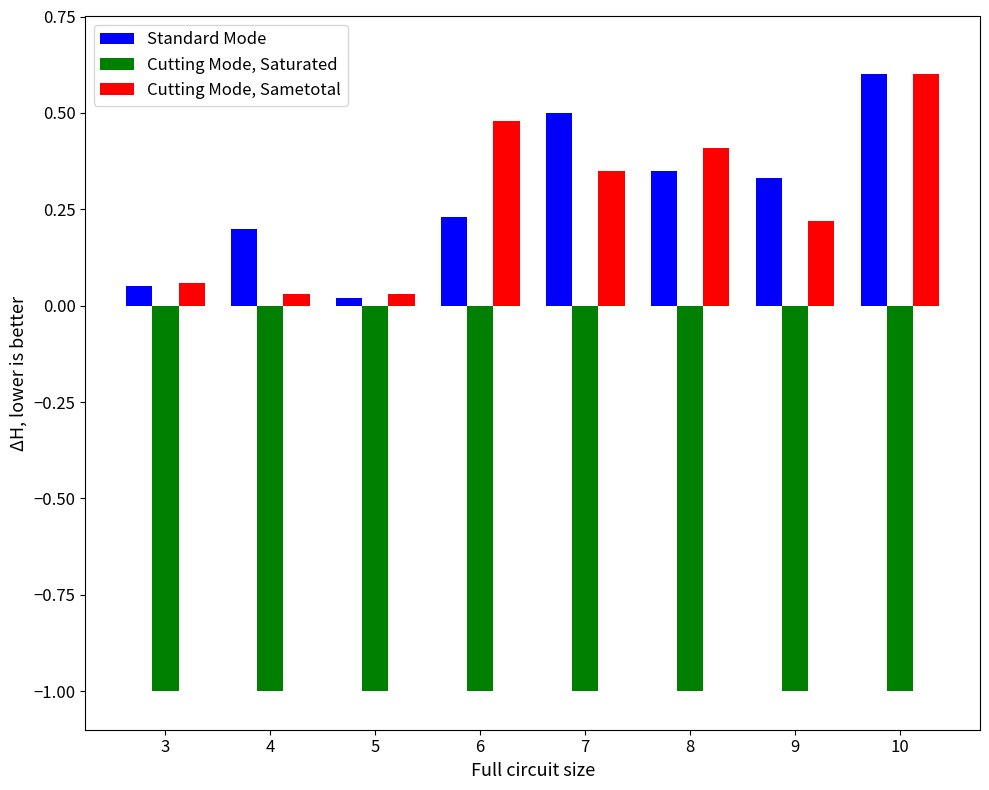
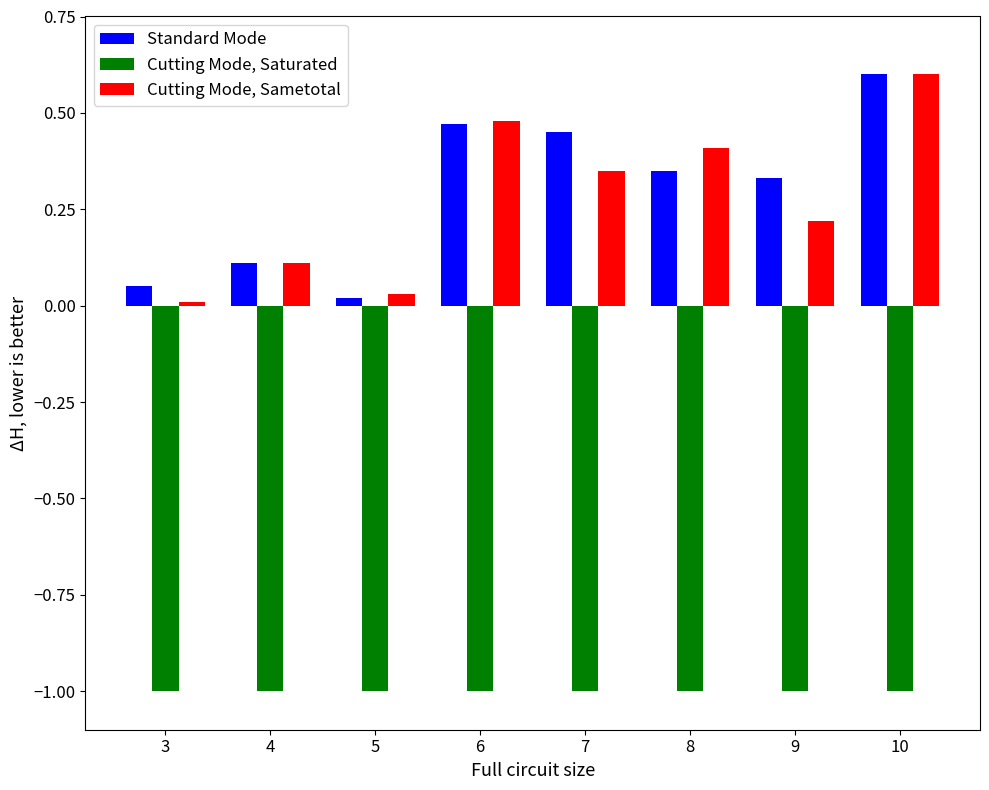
  {
    "Standard Mode": {
      "3": 0.05,
-     "4": 0.20,
+     "4": 0.11,
      "5": 0.02,
-     "6": 0.23,
-     "7": 0.50,
+     "6": 0.47,
+     "7": 0.45,
      "8": 0.35,
      "9": 0.33,
      "10": 0.60
    },
    "Cutting Mode, Saturated": {
      "3": -1.00,
      "4": -1.00,
      "5": -1.00,
      "6": -1.00,
      "7": -1.00,
      "8": -1.00,
      "9": -1.00,
      "10": -1.00
    },
    "Cutting Mode, Sametotal": {
-     "3": 0.06,
-     "4": 0.03,
+     "3": 0.01,
+     "4": 0.11,
      "5": 0.03,
      "6": 0.48,
      "7": 0.35,
      "8": 0.41,
      "9": 0.22,
      "10": 0.60
    }
  }
